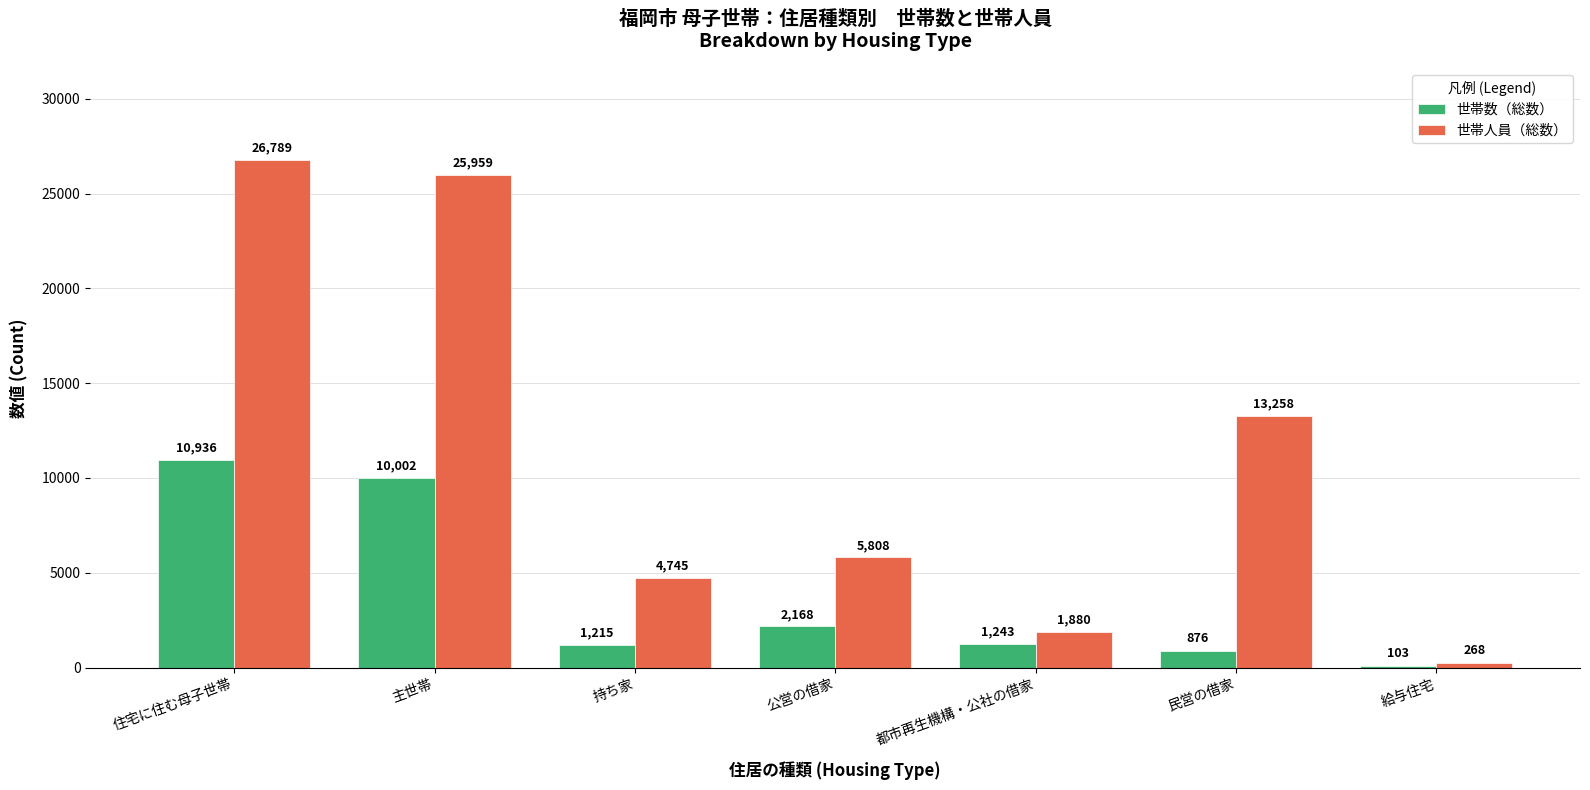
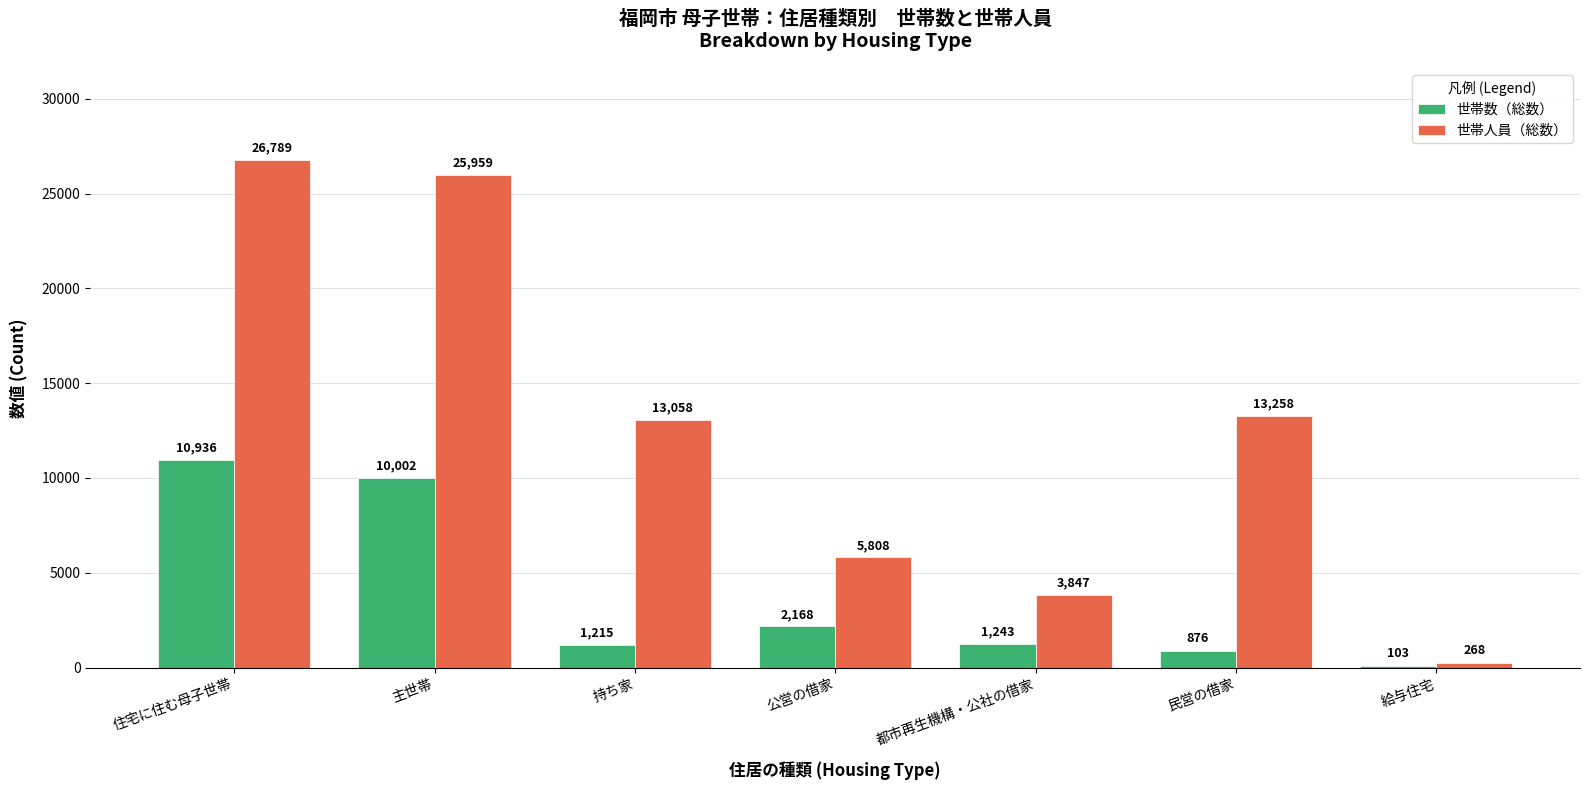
  {
    "世帯数（総数）": {
      "住宅に住む母子世帯": "10,936",
      "主世帯": "10,002",
      "持ち家": "1,215",
      "公営の借家": "2,168",
      "都市再生機構・公社の借家": "1,243",
      "民営の借家": "876",
      "給与住宅": "103"
    },
    "世帯人員（総数）": {
      "住宅に住む母子世帯": "26,789",
      "主世帯": "25,959",
-     "持ち家": "4,745",
+     "持ち家": "13,058",
      "公営の借家": "5,808",
-     "都市再生機構・公社の借家": "1,880",
+     "都市再生機構・公社の借家": "3,847",
      "民営の借家": "13,258",
      "給与住宅": "268"
    }
  }
